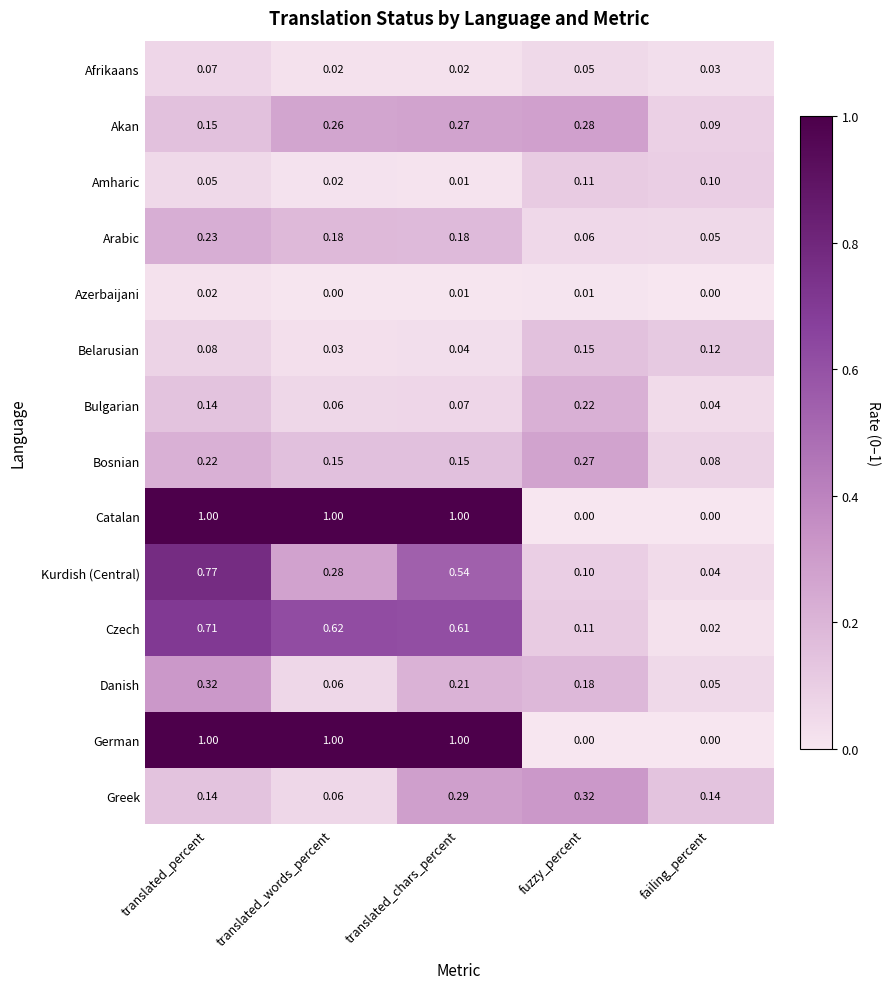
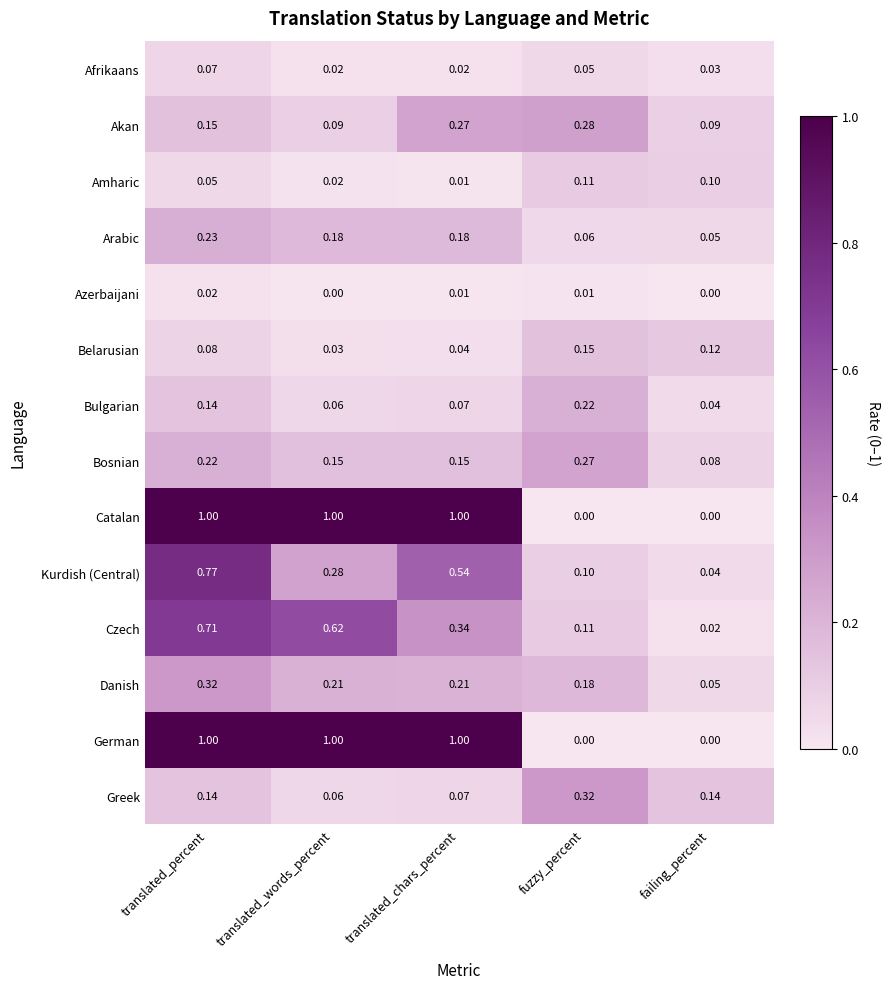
  {
    "Afrikaans": {
      "translated_percent": 0.07,
      "translated_words_percent": 0.02,
      "translated_chars_percent": 0.02,
      "fuzzy_percent": 0.05,
      "failing_percent": 0.03
    },
    "Akan": {
      "translated_percent": 0.15,
-     "translated_words_percent": 0.26,
+     "translated_words_percent": 0.09,
      "translated_chars_percent": 0.27,
      "fuzzy_percent": 0.28,
      "failing_percent": 0.09
    },
    "Amharic": {
      "translated_percent": 0.05,
      "translated_words_percent": 0.02,
      "translated_chars_percent": 0.01,
      "fuzzy_percent": 0.11,
      "failing_percent": 0.10
    },
    "Arabic": {
      "translated_percent": 0.23,
      "translated_words_percent": 0.18,
      "translated_chars_percent": 0.18,
      "fuzzy_percent": 0.06,
      "failing_percent": 0.05
    },
    "Azerbaijani": {
      "translated_percent": 0.02,
      "translated_words_percent": 0.00,
      "translated_chars_percent": 0.01,
      "fuzzy_percent": 0.01,
      "failing_percent": 0.00
    },
    "Belarusian": {
      "translated_percent": 0.08,
      "translated_words_percent": 0.03,
      "translated_chars_percent": 0.04,
      "fuzzy_percent": 0.15,
      "failing_percent": 0.12
    },
    "Bulgarian": {
      "translated_percent": 0.14,
      "translated_words_percent": 0.06,
      "translated_chars_percent": 0.07,
      "fuzzy_percent": 0.22,
      "failing_percent": 0.04
    },
    "Bosnian": {
      "translated_percent": 0.22,
      "translated_words_percent": 0.15,
      "translated_chars_percent": 0.15,
      "fuzzy_percent": 0.27,
      "failing_percent": 0.08
    },
    "Catalan": {
      "translated_percent": 1.00,
      "translated_words_percent": 1.00,
      "translated_chars_percent": 1.00,
      "fuzzy_percent": 0.00,
      "failing_percent": 0.00
    },
    "Kurdish (Central)": {
      "translated_percent": 0.77,
      "translated_words_percent": 0.28,
      "translated_chars_percent": 0.54,
      "fuzzy_percent": 0.10,
      "failing_percent": 0.04
    },
    "Czech": {
      "translated_percent": 0.71,
      "translated_words_percent": 0.62,
-     "translated_chars_percent": 0.61,
+     "translated_chars_percent": 0.34,
      "fuzzy_percent": 0.11,
      "failing_percent": 0.02
    },
    "Danish": {
      "translated_percent": 0.32,
-     "translated_words_percent": 0.06,
+     "translated_words_percent": 0.21,
      "translated_chars_percent": 0.21,
      "fuzzy_percent": 0.18,
      "failing_percent": 0.05
    },
    "German": {
      "translated_percent": 1.00,
      "translated_words_percent": 1.00,
      "translated_chars_percent": 1.00,
      "fuzzy_percent": 0.00,
      "failing_percent": 0.00
    },
    "Greek": {
      "translated_percent": 0.14,
      "translated_words_percent": 0.06,
-     "translated_chars_percent": 0.29,
+     "translated_chars_percent": 0.07,
      "fuzzy_percent": 0.32,
      "failing_percent": 0.14
    }
  }
